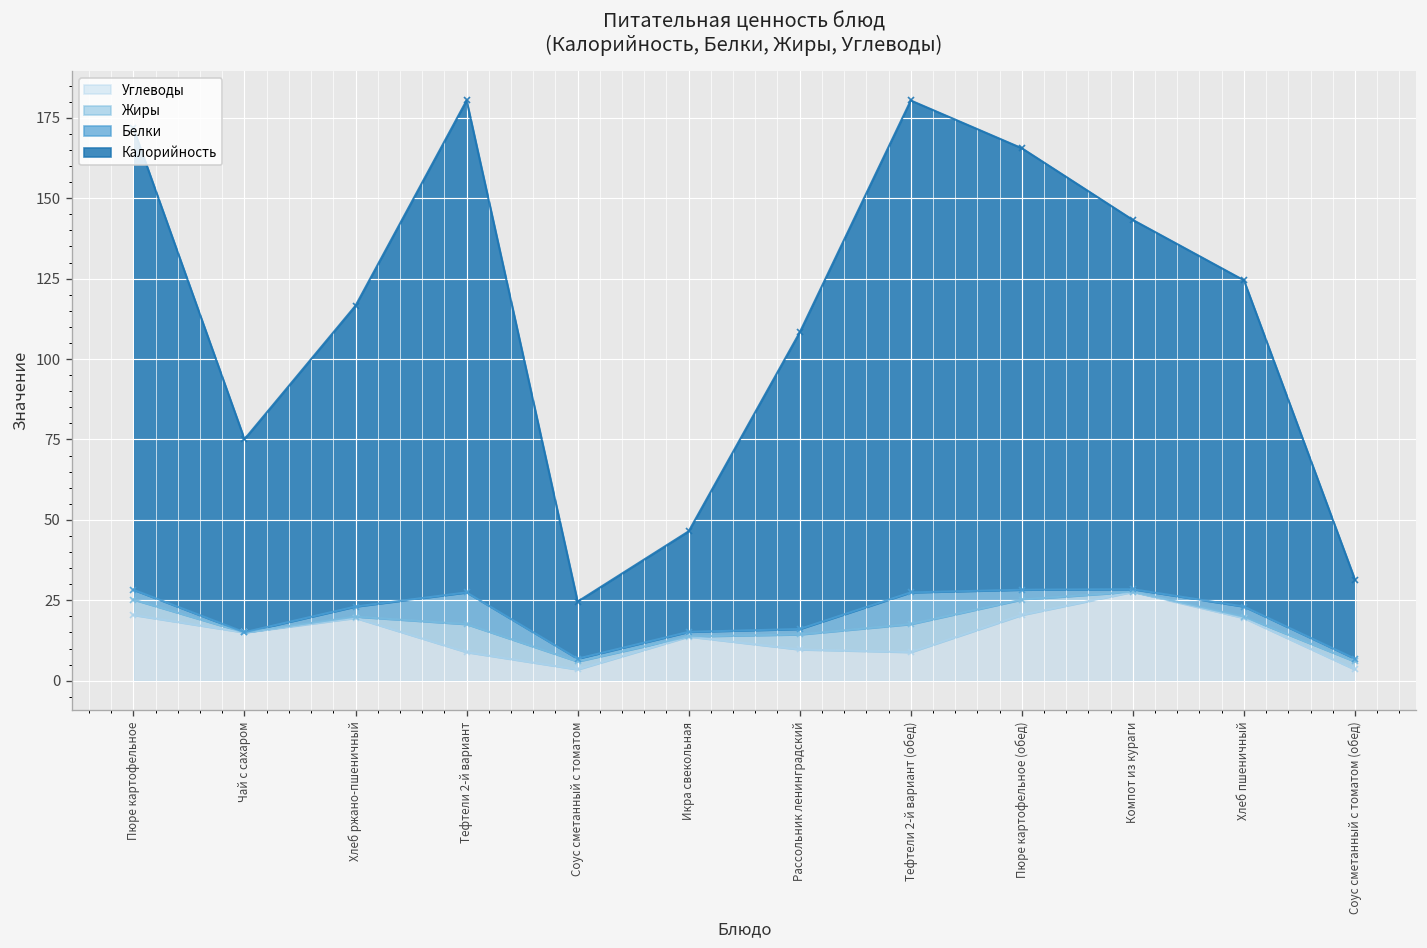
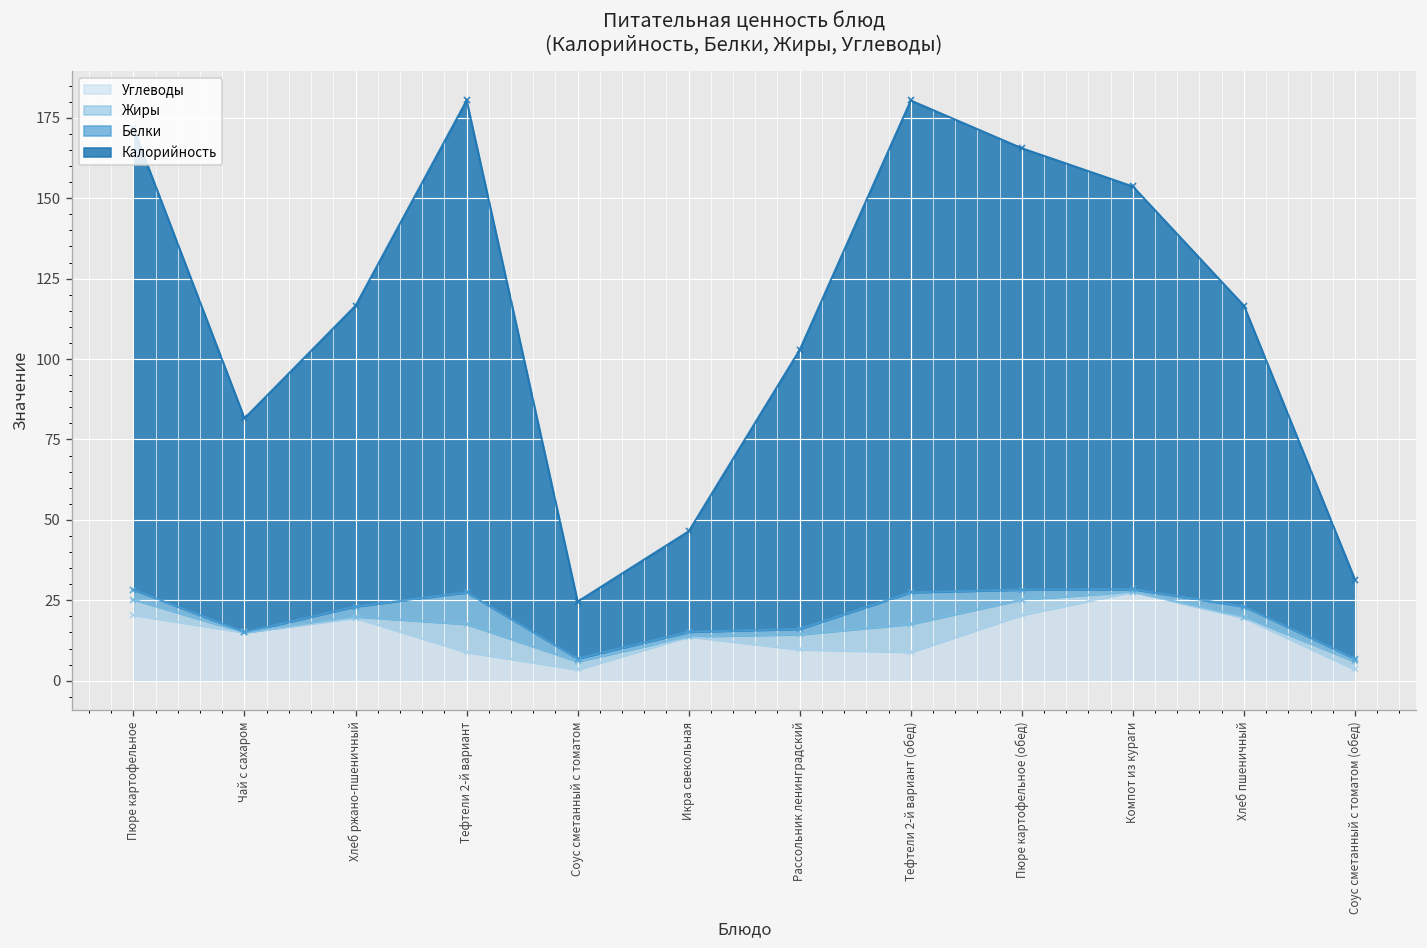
  {
    "Калорийность": {
-     "Чай с сахаром": 60,
+     "Чай с сахаром": 67,
      "Хлеб ржано-пшеничный": 94,
      "Тефтели 2-й вариант": 153,
      "Соус сметанный с томатом": 18,
      "Икра свекольная": 31,
-     "Рассольник ленинградский": 92,
+     "Рассольник ленинградский": 87,
      "Тефтели 2-й вариант (обед)": 153,
      "Пюре картофельное (обед)": 137,
-     "Компот из кураги": 115,
-     "Хлеб пшеничный": 101,
+     "Компот из кураги": 125,
+     "Хлеб пшеничный": 94,
      "Соус сметанный с томатом (обед)": 25
    }
  }
